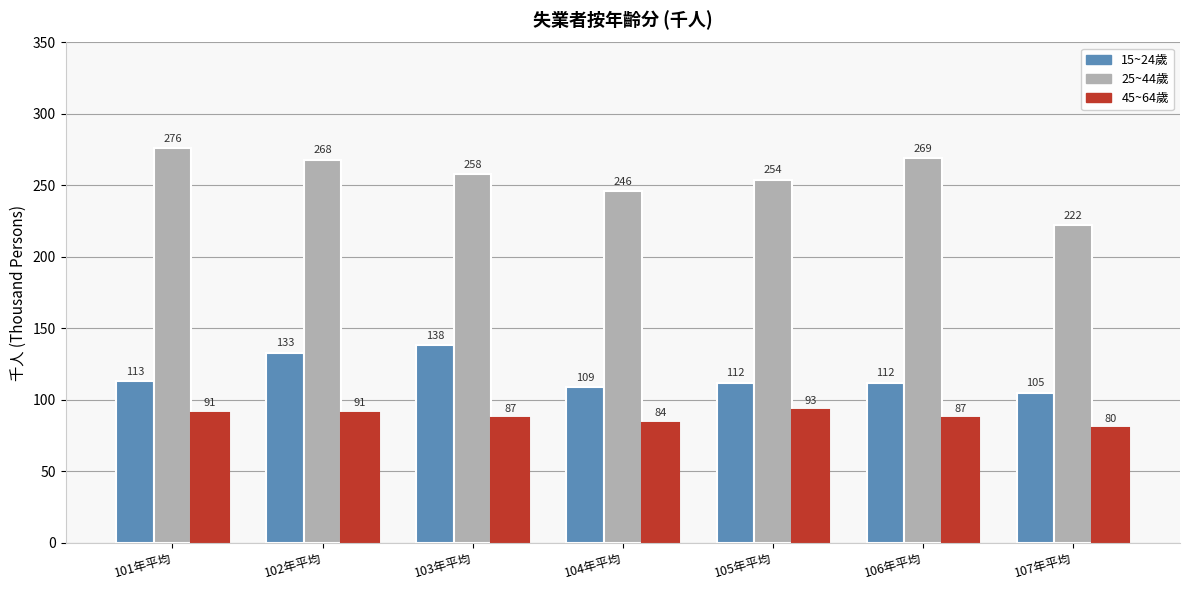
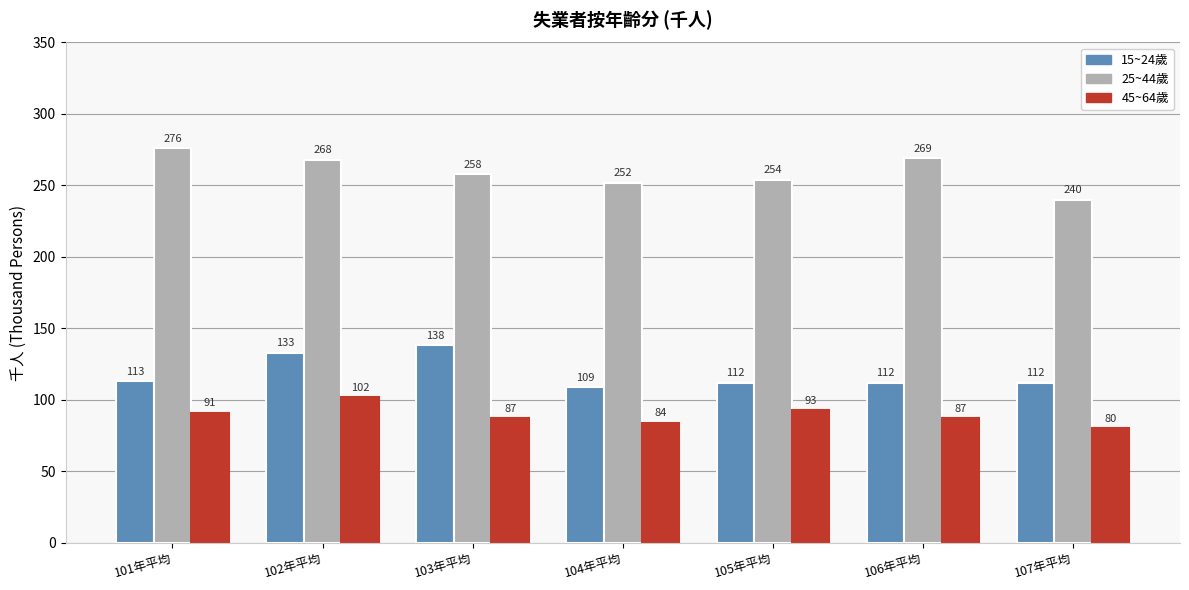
  {
    "15~24歲": {
      "101年平均": 113,
      "102年平均": 133,
      "103年平均": 138,
      "104年平均": 109,
      "105年平均": 112,
      "106年平均": 112,
-     "107年平均": 105
+     "107年平均": 112
    },
    "25~44歲": {
      "101年平均": 276,
      "102年平均": 268,
      "103年平均": 258,
-     "104年平均": 246,
+     "104年平均": 252,
      "105年平均": 254,
      "106年平均": 269,
-     "107年平均": 222
+     "107年平均": 240
    },
    "45~64歲": {
      "101年平均": 91,
-     "102年平均": 91,
+     "102年平均": 102,
      "103年平均": 87,
      "104年平均": 84,
      "105年平均": 93,
      "106年平均": 87,
      "107年平均": 80
    }
  }
